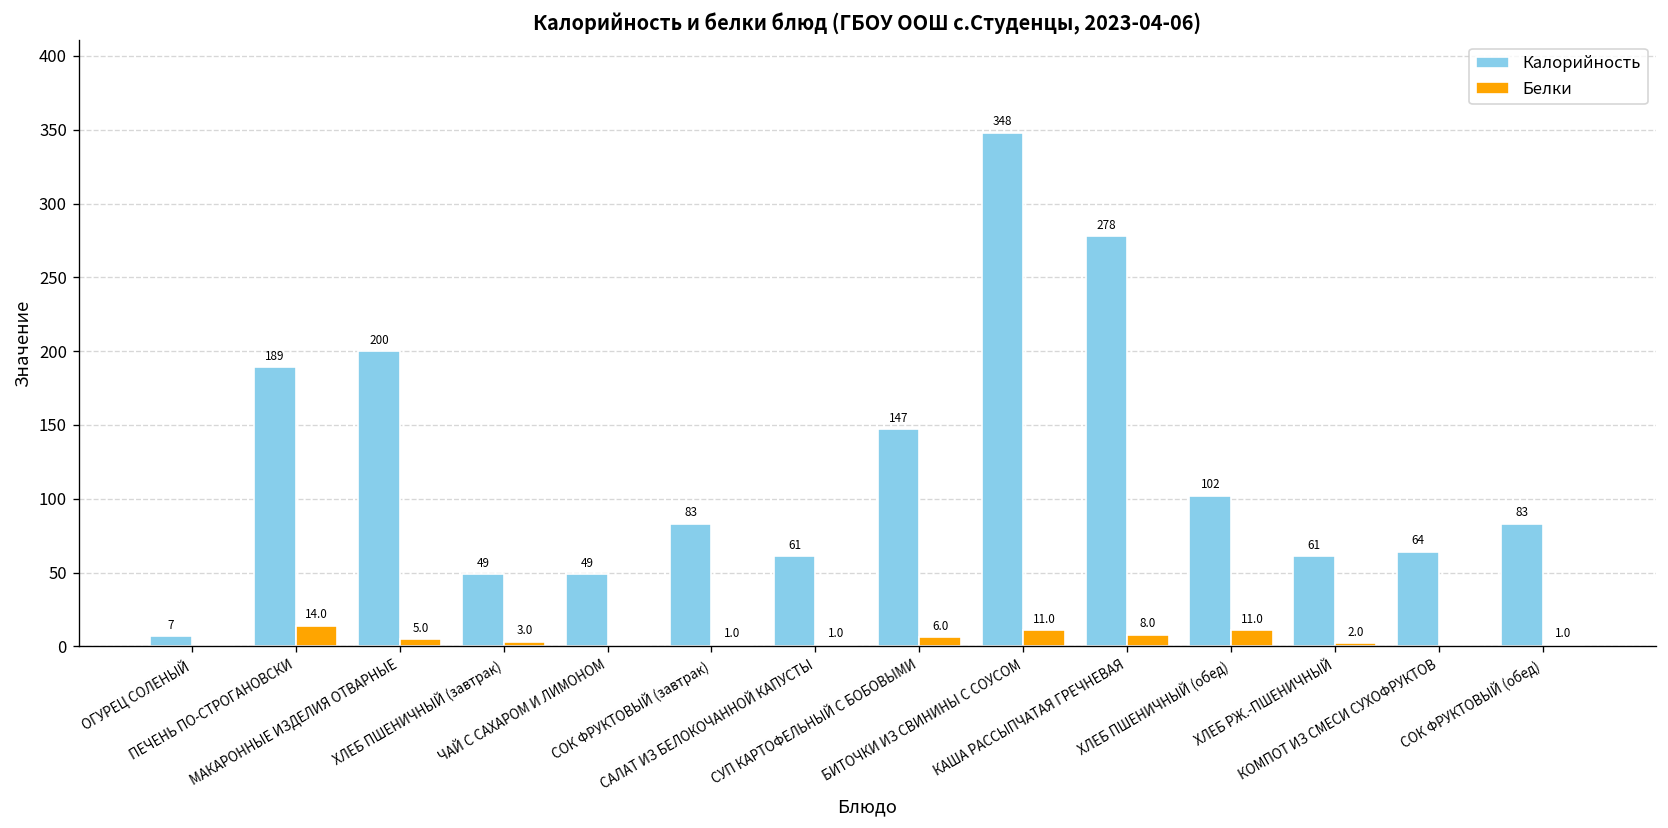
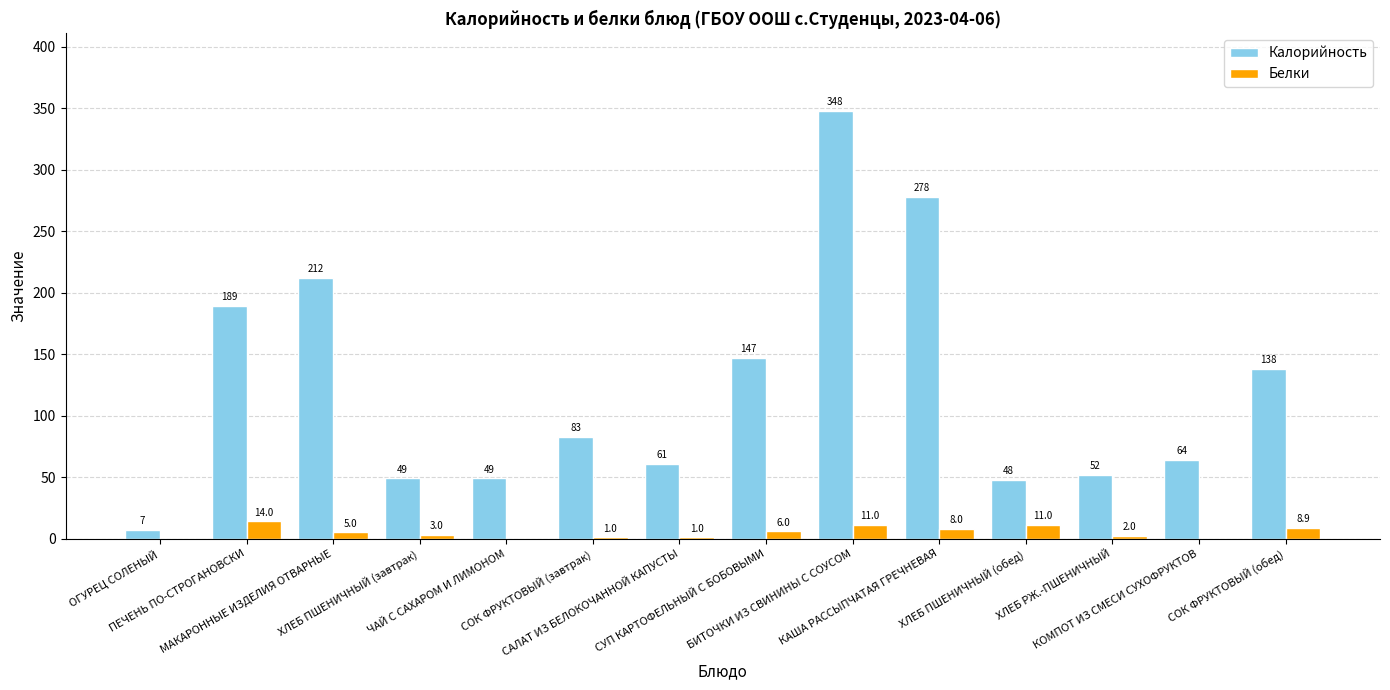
  {
    "Калорийность": {
      "ОГУРЕЦ СОЛЕНЫЙ": 7,
      "ПЕЧЕНЬ ПО-СТРОГАНОВСКИ": 189,
-     "МАКАРОННЫЕ ИЗДЕЛИЯ ОТВАРНЫЕ": 200,
+     "МАКАРОННЫЕ ИЗДЕЛИЯ ОТВАРНЫЕ": 212,
      "ХЛЕБ ПШЕНИЧНЫЙ (завтрак)": 49,
      "ЧАЙ С САХАРОМ И ЛИМОНОМ": 49,
      "СОК ФРУКТОВЫЙ (завтрак)": 83,
      "САЛАТ ИЗ БЕЛОКОЧАННОЙ КАПУСТЫ": 61,
      "СУП КАРТОФЕЛЬНЫЙ С БОБОВЫМИ": 147,
      "БИТОЧКИ ИЗ СВИНИНЫ С СОУСОМ": 348,
      "КАША РАССЫПЧАТАЯ ГРЕЧНЕВАЯ": 278,
-     "ХЛЕБ ПШЕНИЧНЫЙ (обед)": 102,
-     "ХЛЕБ РЖ.-ПШЕНИЧНЫЙ": 61,
+     "ХЛЕБ ПШЕНИЧНЫЙ (обед)": 48,
+     "ХЛЕБ РЖ.-ПШЕНИЧНЫЙ": 52,
      "КОМПОТ ИЗ СМЕСИ СУХОФРУКТОВ": 64,
-     "СОК ФРУКТОВЫЙ (обед)": 83
+     "СОК ФРУКТОВЫЙ (обед)": 138
    },
    "Белки": {
      "ПЕЧЕНЬ ПО-СТРОГАНОВСКИ": 14.0,
      "МАКАРОННЫЕ ИЗДЕЛИЯ ОТВАРНЫЕ": 5.0,
      "ХЛЕБ ПШЕНИЧНЫЙ (завтрак)": 3.0,
      "СОК ФРУКТОВЫЙ (завтрак)": 1.0,
      "САЛАТ ИЗ БЕЛОКОЧАННОЙ КАПУСТЫ": 1.0,
      "СУП КАРТОФЕЛЬНЫЙ С БОБОВЫМИ": 6.0,
      "БИТОЧКИ ИЗ СВИНИНЫ С СОУСОМ": 11.0,
      "КАША РАССЫПЧАТАЯ ГРЕЧНЕВАЯ": 8.0,
      "ХЛЕБ ПШЕНИЧНЫЙ (обед)": 11.0,
      "ХЛЕБ РЖ.-ПШЕНИЧНЫЙ": 2.0,
-     "СОК ФРУКТОВЫЙ (обед)": 1.0
+     "СОК ФРУКТОВЫЙ (обед)": 8.9
    }
  }
